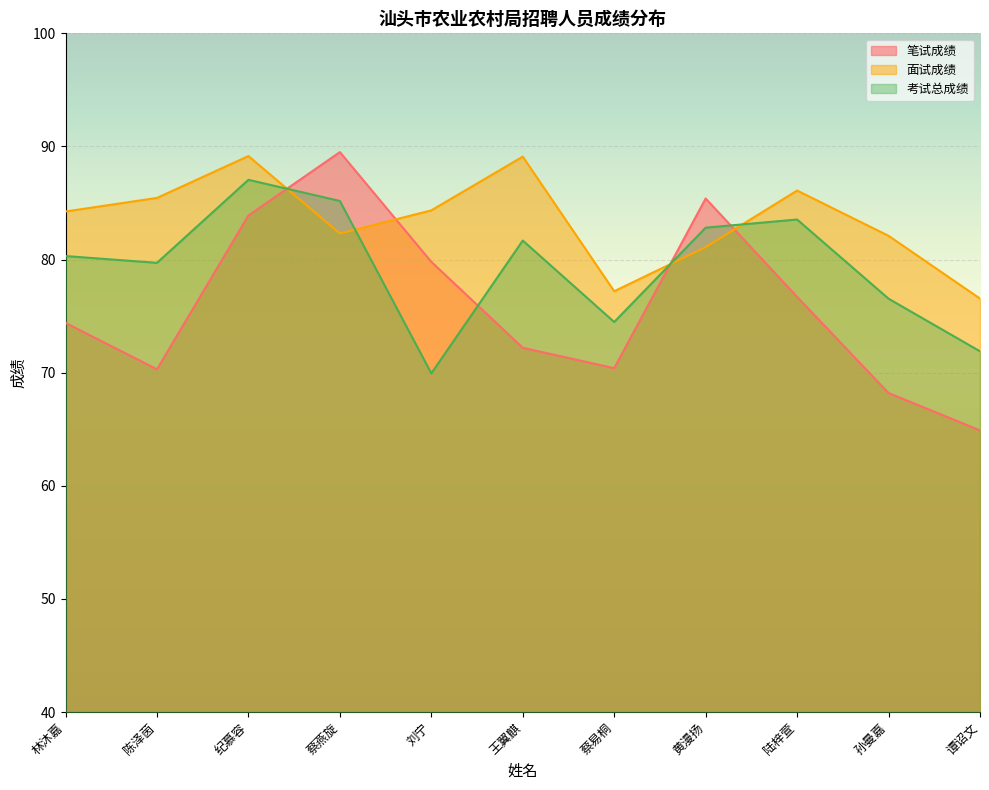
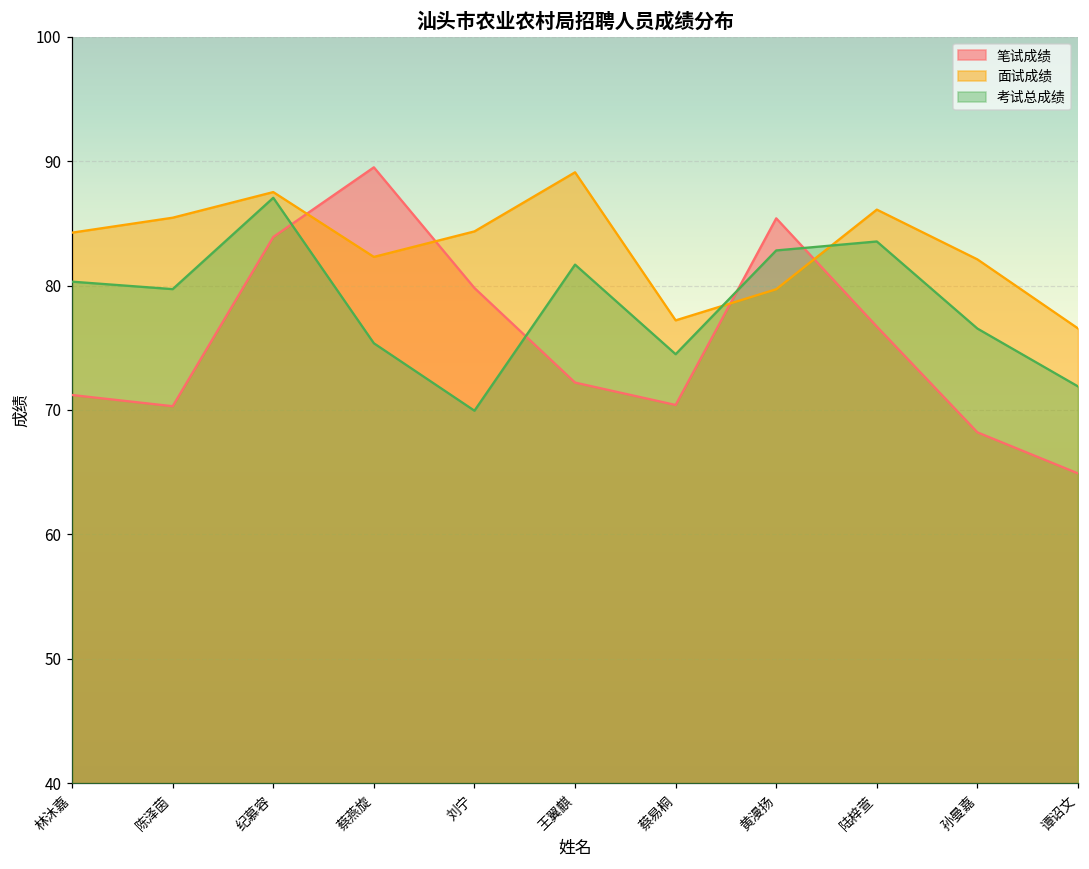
  {
    "笔试成绩": {
-     "林沐嘉": 74.4,
+     "林沐嘉": 71.2,
      "陈泽茵": 70.3,
      "纪慕容": 83.9,
      "蔡燕旋": 89.5,
      "刘宁": 79.8,
      "王翼麒": 72.2,
      "蔡易桐": 70.4,
      "黄漫扬": 85.4,
      "陆梓萱": 76.7,
      "孙曼嘉": 68.2,
      "谭诏文": 64.9
    },
    "面试成绩": {
      "林沐嘉": 84.3,
      "陈泽茵": 85.5,
-     "纪慕容": 89.2,
+     "纪慕容": 87.5,
      "蔡燕旋": 82.3,
      "刘宁": 84.4,
      "王翼麒": 89.1,
      "蔡易桐": 77.2,
-     "黄漫扬": 81.1,
+     "黄漫扬": 79.7,
      "陆梓萱": 86.1,
      "孙曼嘉": 82.1,
      "谭诏文": 76.6
    },
    "考试总成绩": {
      "林沐嘉": 80.3,
      "陈泽茵": 79.7,
      "纪慕容": 87.1,
-     "蔡燕旋": 85.2,
+     "蔡燕旋": 75.4,
      "刘宁": 69.9,
      "王翼麒": 81.7,
      "蔡易桐": 74.5,
      "黄漫扬": 82.8,
      "陆梓萱": 83.5,
      "孙曼嘉": 76.5,
      "谭诏文": 71.9
    }
  }
